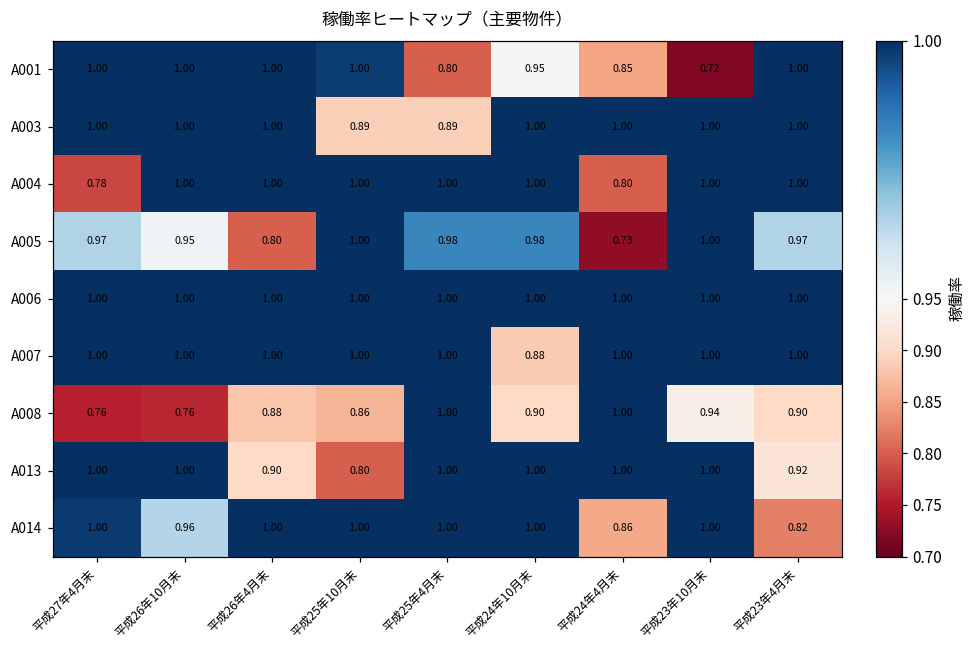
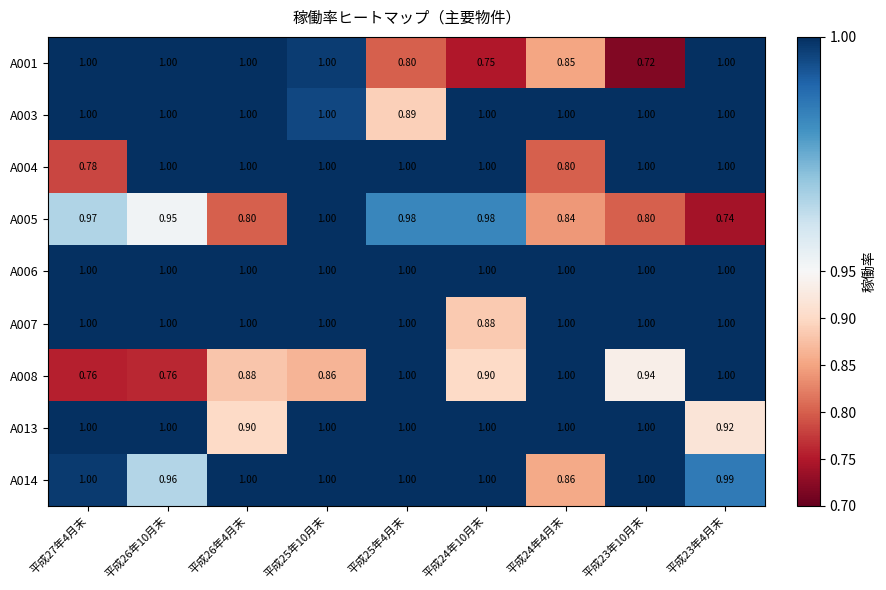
  {
    "A001": {
      "平成27年4月末": 1.00,
      "平成26年10月末": 1.00,
      "平成26年4月末": 1.00,
      "平成25年10月末": 1.00,
      "平成25年4月末": 0.80,
-     "平成24年10月末": 0.95,
+     "平成24年10月末": 0.75,
      "平成24年4月末": 0.85,
      "平成23年10月末": 0.72,
      "平成23年4月末": 1.00
    },
    "A003": {
      "平成27年4月末": 1.00,
      "平成26年10月末": 1.00,
      "平成26年4月末": 1.00,
-     "平成25年10月末": 0.89,
+     "平成25年10月末": 1.00,
      "平成25年4月末": 0.89,
      "平成24年10月末": 1.00,
      "平成24年4月末": 1.00,
      "平成23年10月末": 1.00,
      "平成23年4月末": 1.00
    },
    "A004": {
      "平成27年4月末": 0.78,
      "平成26年10月末": 1.00,
      "平成26年4月末": 1.00,
      "平成25年10月末": 1.00,
      "平成25年4月末": 1.00,
      "平成24年10月末": 1.00,
      "平成24年4月末": 0.80,
      "平成23年10月末": 1.00,
      "平成23年4月末": 1.00
    },
    "A005": {
      "平成27年4月末": 0.97,
      "平成26年10月末": 0.95,
      "平成26年4月末": 0.80,
      "平成25年10月末": 1.00,
      "平成25年4月末": 0.98,
      "平成24年10月末": 0.98,
-     "平成24年4月末": 0.73,
-     "平成23年10月末": 1.00,
-     "平成23年4月末": 0.97
+     "平成24年4月末": 0.84,
+     "平成23年10月末": 0.80,
+     "平成23年4月末": 0.74
    },
    "A006": {
      "平成27年4月末": 1.00,
      "平成26年10月末": 1.00,
      "平成26年4月末": 1.00,
      "平成25年10月末": 1.00,
      "平成25年4月末": 1.00,
      "平成24年10月末": 1.00,
      "平成24年4月末": 1.00,
      "平成23年10月末": 1.00,
      "平成23年4月末": 1.00
    },
    "A007": {
      "平成27年4月末": 1.00,
      "平成26年10月末": 1.00,
      "平成26年4月末": 1.00,
      "平成25年10月末": 1.00,
      "平成25年4月末": 1.00,
      "平成24年10月末": 0.88,
      "平成24年4月末": 1.00,
      "平成23年10月末": 1.00,
      "平成23年4月末": 1.00
    },
    "A008": {
      "平成27年4月末": 0.76,
      "平成26年10月末": 0.76,
      "平成26年4月末": 0.88,
      "平成25年10月末": 0.86,
      "平成25年4月末": 1.00,
      "平成24年10月末": 0.90,
      "平成24年4月末": 1.00,
      "平成23年10月末": 0.94,
-     "平成23年4月末": 0.90
+     "平成23年4月末": 1.00
    },
    "A013": {
      "平成27年4月末": 1.00,
      "平成26年10月末": 1.00,
      "平成26年4月末": 0.90,
-     "平成25年10月末": 0.80,
+     "平成25年10月末": 1.00,
      "平成25年4月末": 1.00,
      "平成24年10月末": 1.00,
      "平成24年4月末": 1.00,
      "平成23年10月末": 1.00,
      "平成23年4月末": 0.92
    },
    "A014": {
      "平成27年4月末": 1.00,
      "平成26年10月末": 0.96,
      "平成26年4月末": 1.00,
      "平成25年10月末": 1.00,
      "平成25年4月末": 1.00,
      "平成24年10月末": 1.00,
      "平成24年4月末": 0.86,
      "平成23年10月末": 1.00,
-     "平成23年4月末": 0.82
+     "平成23年4月末": 0.99
    }
  }
